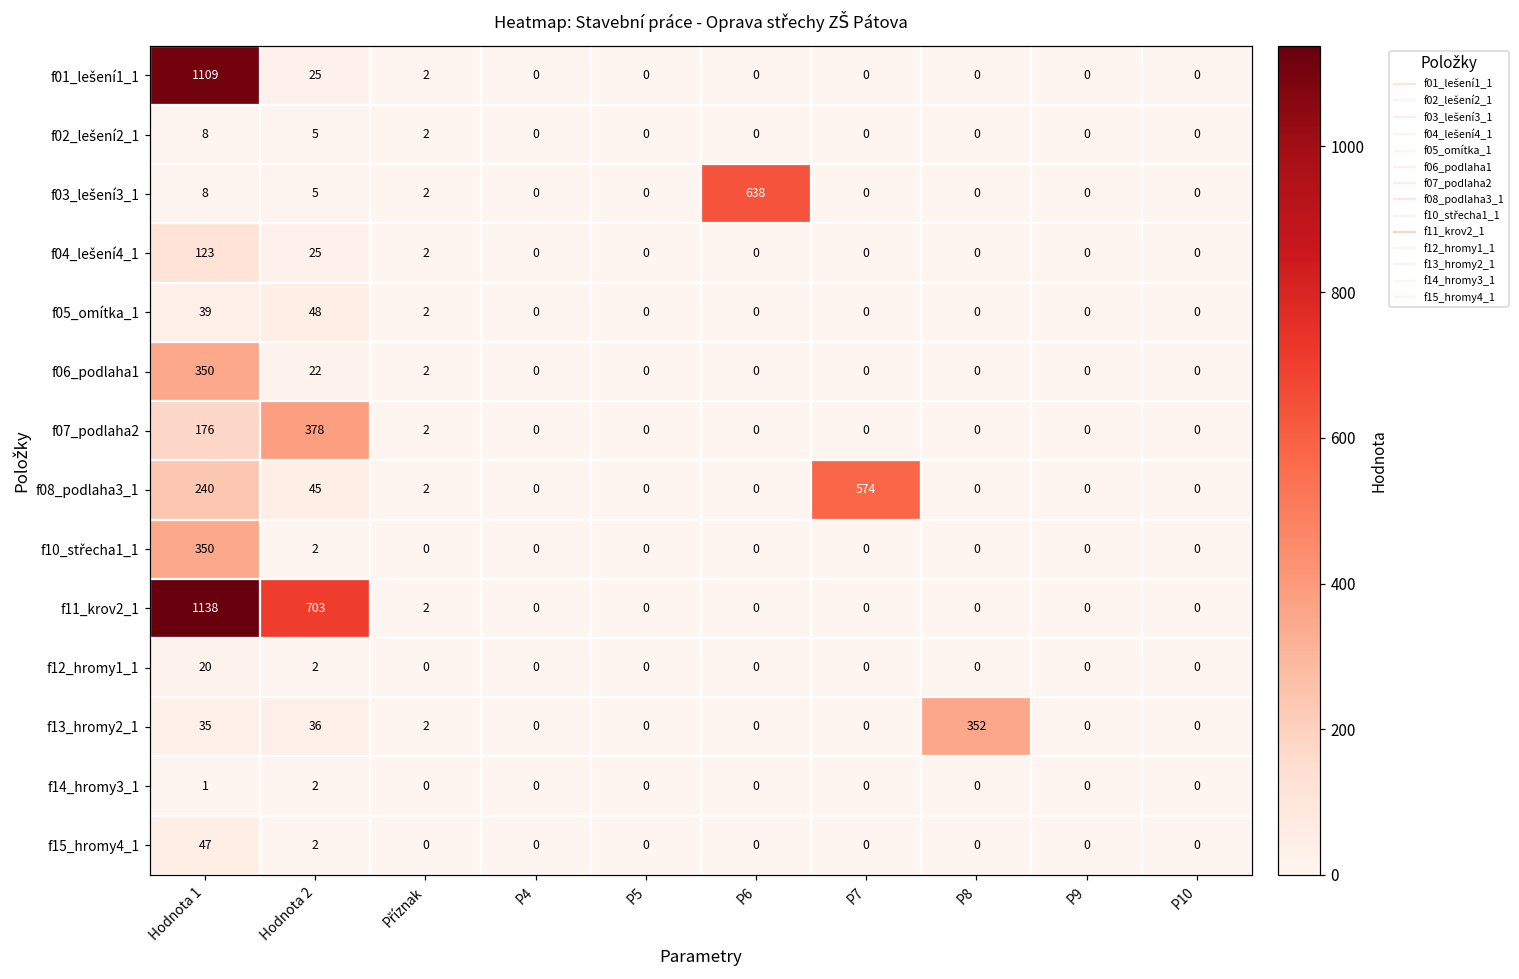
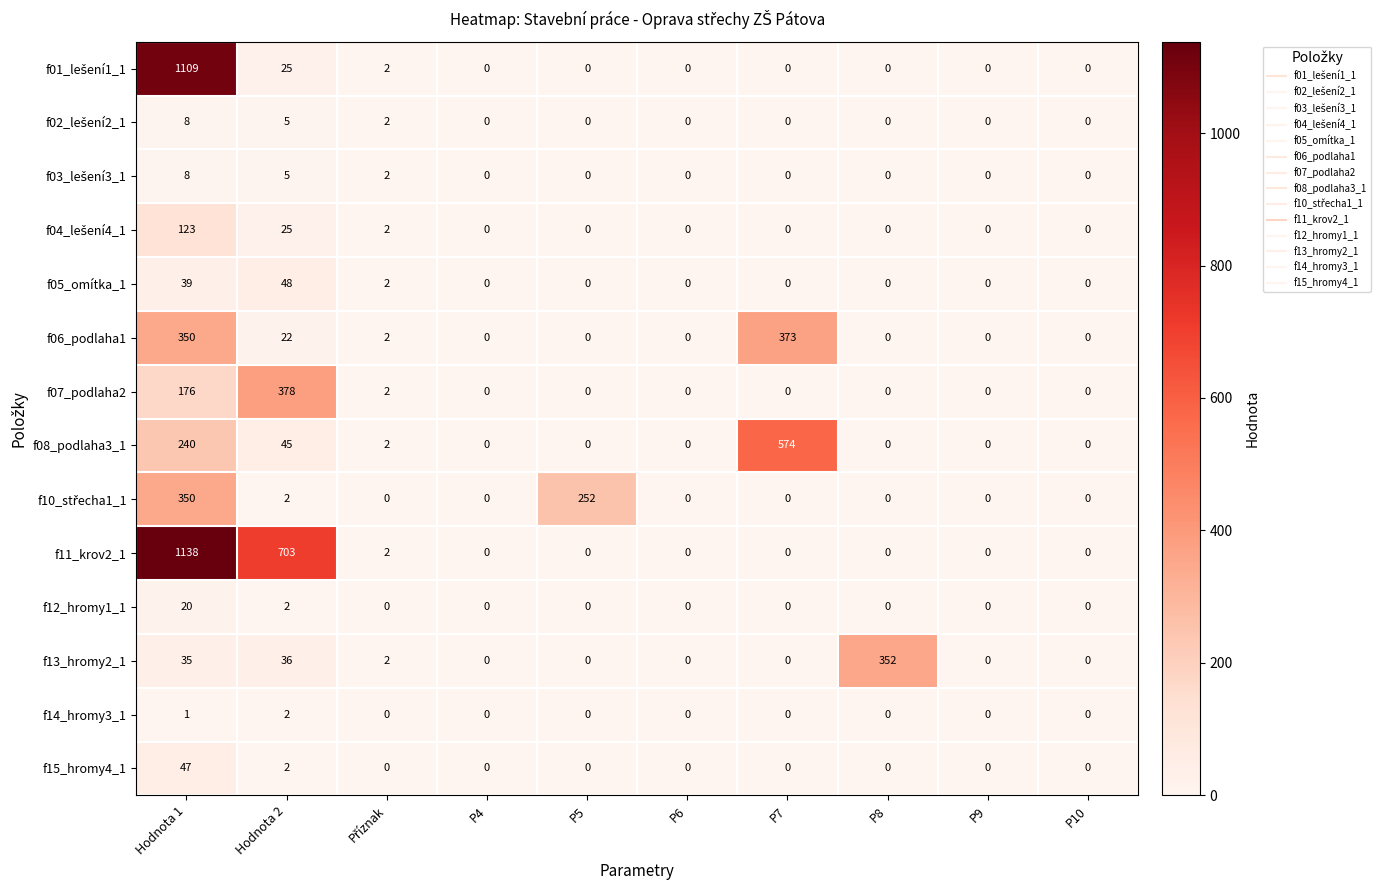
  {
    "f01_lešení1_1": {
      "Hodnota 1": 1109,
      "Hodnota 2": 25,
      "Příznak": 2,
      "P4": 0,
      "P5": 0,
      "P6": 0,
      "P7": 0,
      "P8": 0,
      "P9": 0,
      "P10": 0
    },
    "f02_lešení2_1": {
      "Hodnota 1": 8,
      "Hodnota 2": 5,
      "Příznak": 2,
      "P4": 0,
      "P5": 0,
      "P6": 0,
      "P7": 0,
      "P8": 0,
      "P9": 0,
      "P10": 0
    },
    "f03_lešení3_1": {
      "Hodnota 1": 8,
      "Hodnota 2": 5,
      "Příznak": 2,
      "P4": 0,
      "P5": 0,
-     "P6": 638,
+     "P6": 0,
      "P7": 0,
      "P8": 0,
      "P9": 0,
      "P10": 0
    },
    "f04_lešení4_1": {
      "Hodnota 1": 123,
      "Hodnota 2": 25,
      "Příznak": 2,
      "P4": 0,
      "P5": 0,
      "P6": 0,
      "P7": 0,
      "P8": 0,
      "P9": 0,
      "P10": 0
    },
    "f05_omítka_1": {
      "Hodnota 1": 39,
      "Hodnota 2": 48,
      "Příznak": 2,
      "P4": 0,
      "P5": 0,
      "P6": 0,
      "P7": 0,
      "P8": 0,
      "P9": 0,
      "P10": 0
    },
    "f06_podlaha1": {
      "Hodnota 1": 350,
      "Hodnota 2": 22,
      "Příznak": 2,
      "P4": 0,
      "P5": 0,
      "P6": 0,
-     "P7": 0,
+     "P7": 373,
      "P8": 0,
      "P9": 0,
      "P10": 0
    },
    "f07_podlaha2": {
      "Hodnota 1": 176,
      "Hodnota 2": 378,
      "Příznak": 2,
      "P4": 0,
      "P5": 0,
      "P6": 0,
      "P7": 0,
      "P8": 0,
      "P9": 0,
      "P10": 0
    },
    "f08_podlaha3_1": {
      "Hodnota 1": 240,
      "Hodnota 2": 45,
      "Příznak": 2,
      "P4": 0,
      "P5": 0,
      "P6": 0,
      "P7": 574,
      "P8": 0,
      "P9": 0,
      "P10": 0
    },
    "f10_střecha1_1": {
      "Hodnota 1": 350,
      "Hodnota 2": 2,
      "Příznak": 0,
      "P4": 0,
-     "P5": 0,
+     "P5": 252,
      "P6": 0,
      "P7": 0,
      "P8": 0,
      "P9": 0,
      "P10": 0
    },
    "f11_krov2_1": {
      "Hodnota 1": 1138,
      "Hodnota 2": 703,
      "Příznak": 2,
      "P4": 0,
      "P5": 0,
      "P6": 0,
      "P7": 0,
      "P8": 0,
      "P9": 0,
      "P10": 0
    },
    "f12_hromy1_1": {
      "Hodnota 1": 20,
      "Hodnota 2": 2,
      "Příznak": 0,
      "P4": 0,
      "P5": 0,
      "P6": 0,
      "P7": 0,
      "P8": 0,
      "P9": 0,
      "P10": 0
    },
    "f13_hromy2_1": {
      "Hodnota 1": 35,
      "Hodnota 2": 36,
      "Příznak": 2,
      "P4": 0,
      "P5": 0,
      "P6": 0,
      "P7": 0,
      "P8": 352,
      "P9": 0,
      "P10": 0
    },
    "f14_hromy3_1": {
      "Hodnota 1": 1,
      "Hodnota 2": 2,
      "Příznak": 0,
      "P4": 0,
      "P5": 0,
      "P6": 0,
      "P7": 0,
      "P8": 0,
      "P9": 0,
      "P10": 0
    },
    "f15_hromy4_1": {
      "Hodnota 1": 47,
      "Hodnota 2": 2,
      "Příznak": 0,
      "P4": 0,
      "P5": 0,
      "P6": 0,
      "P7": 0,
      "P8": 0,
      "P9": 0,
      "P10": 0
    }
  }
